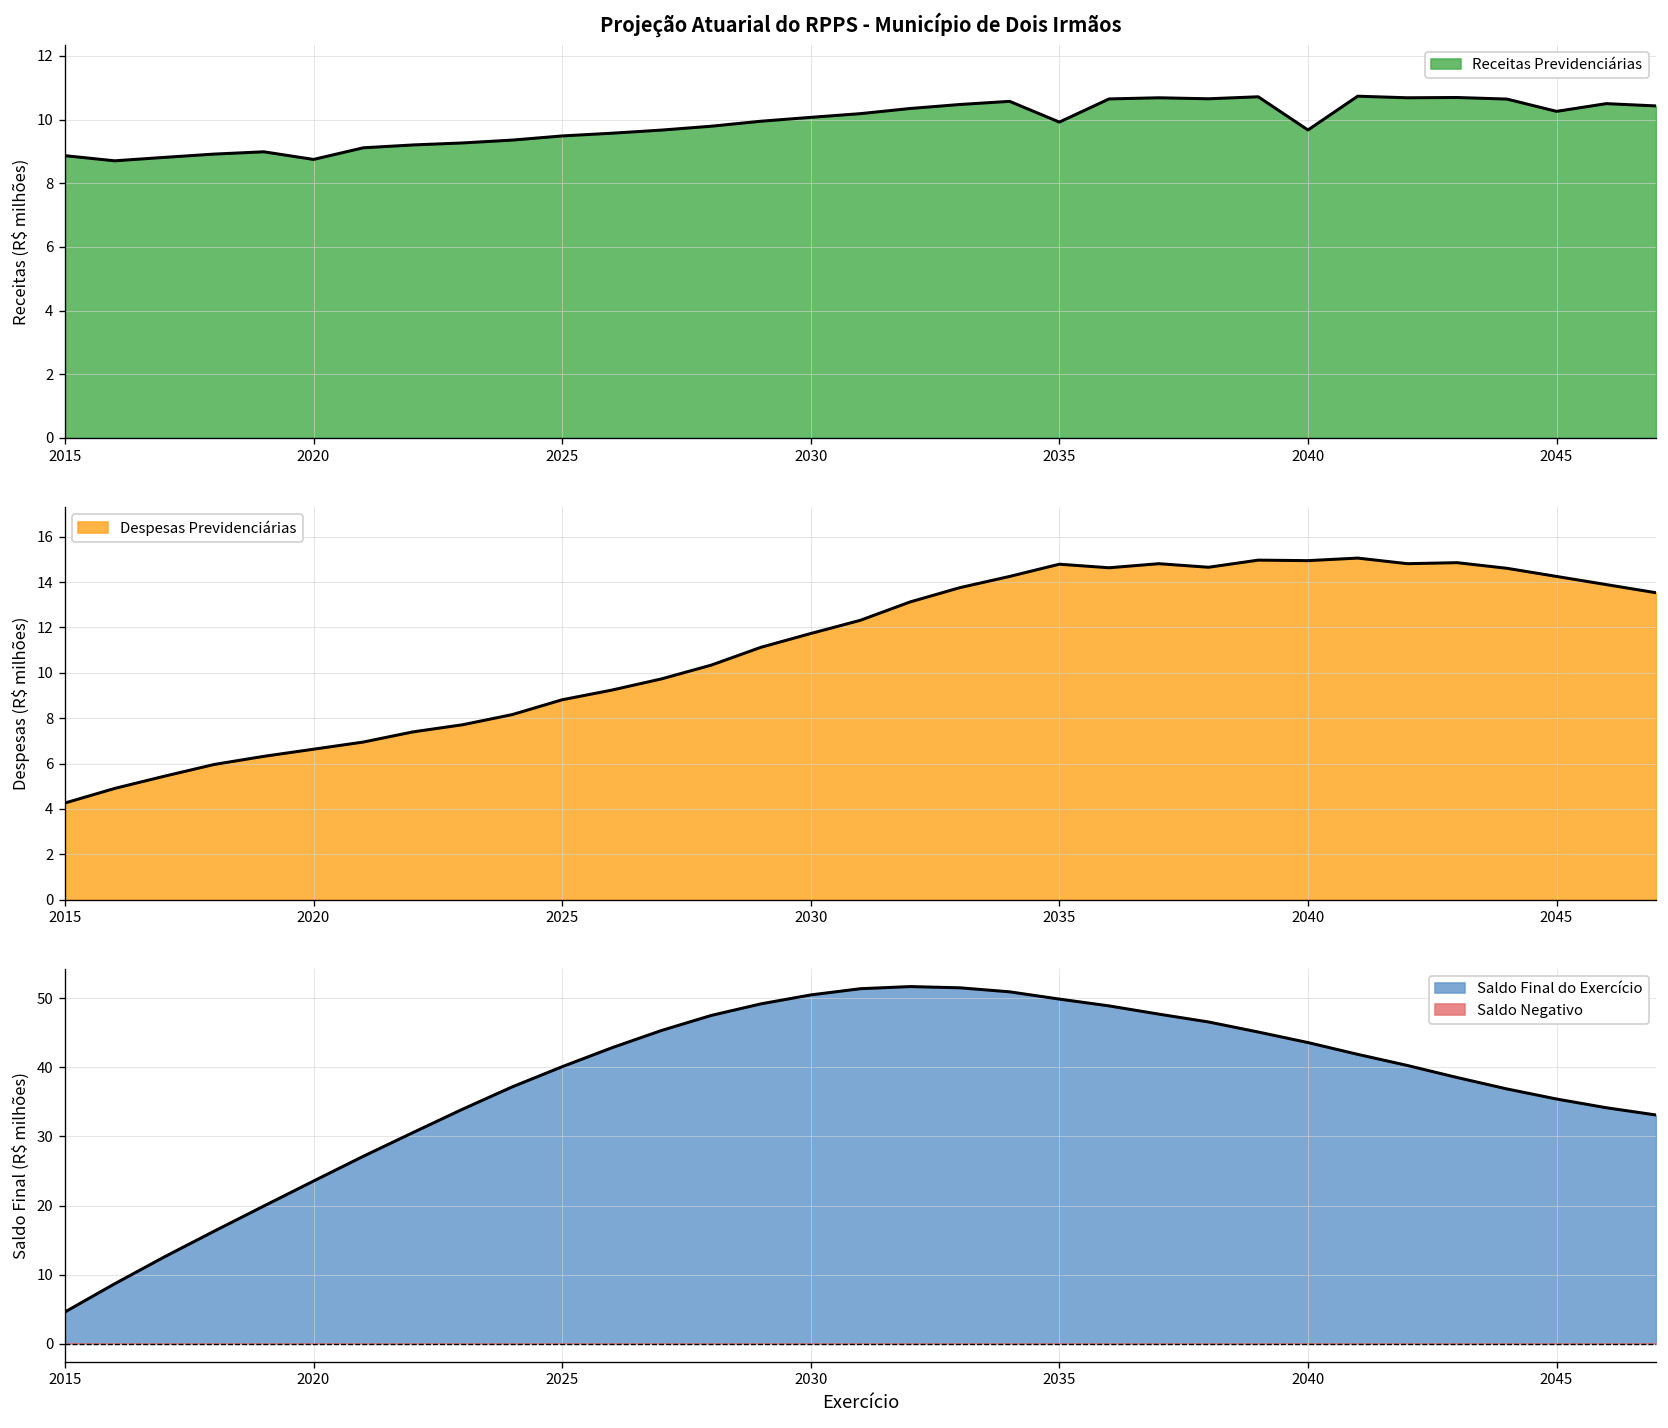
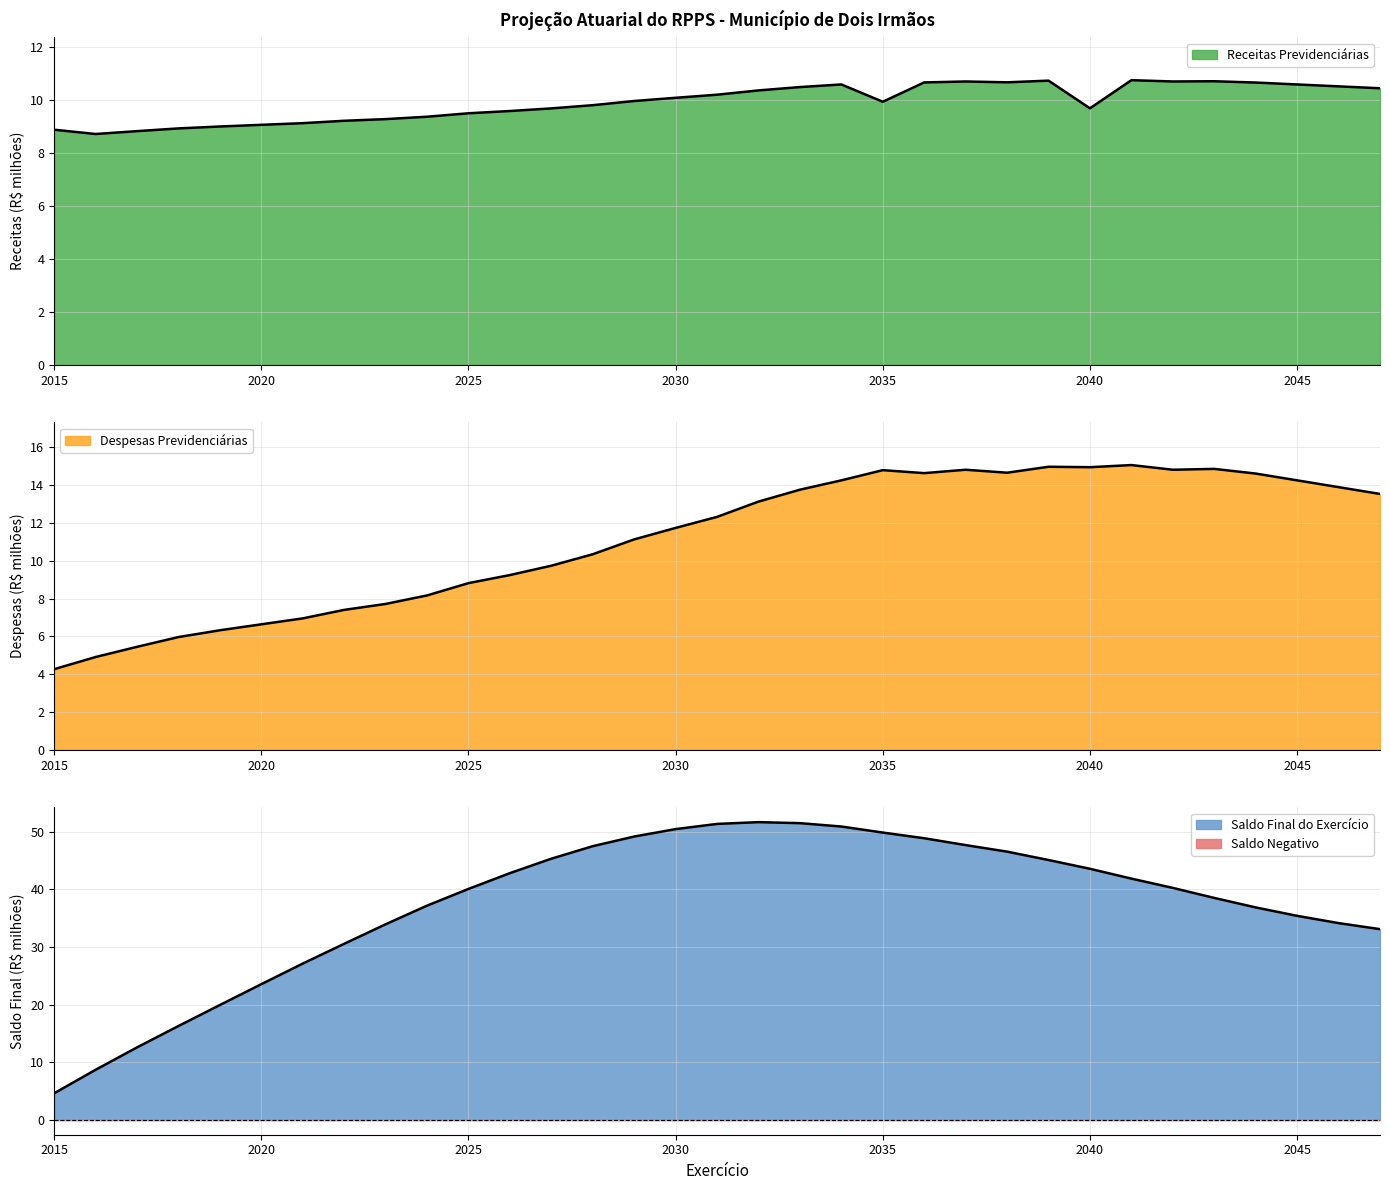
  {
    "Projeção Atuarial do RPPS - Município de Dois Irmãos": {
      "2015": 8.9,
-     "2020": 8.7,
+     "2020": 9.1,
      "2025": 9.5,
      "2030": 10.1,
      "2035": 9.9,
      "2040": 9.7,
-     "2045": 10.3
+     "2045": 10.6
    }
  }
